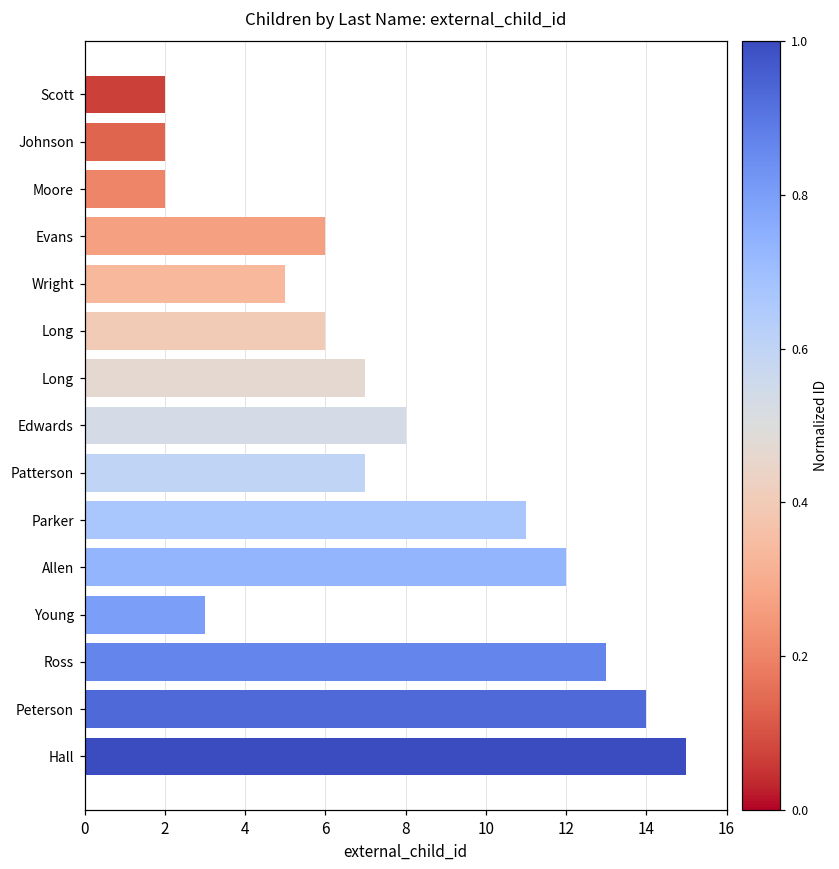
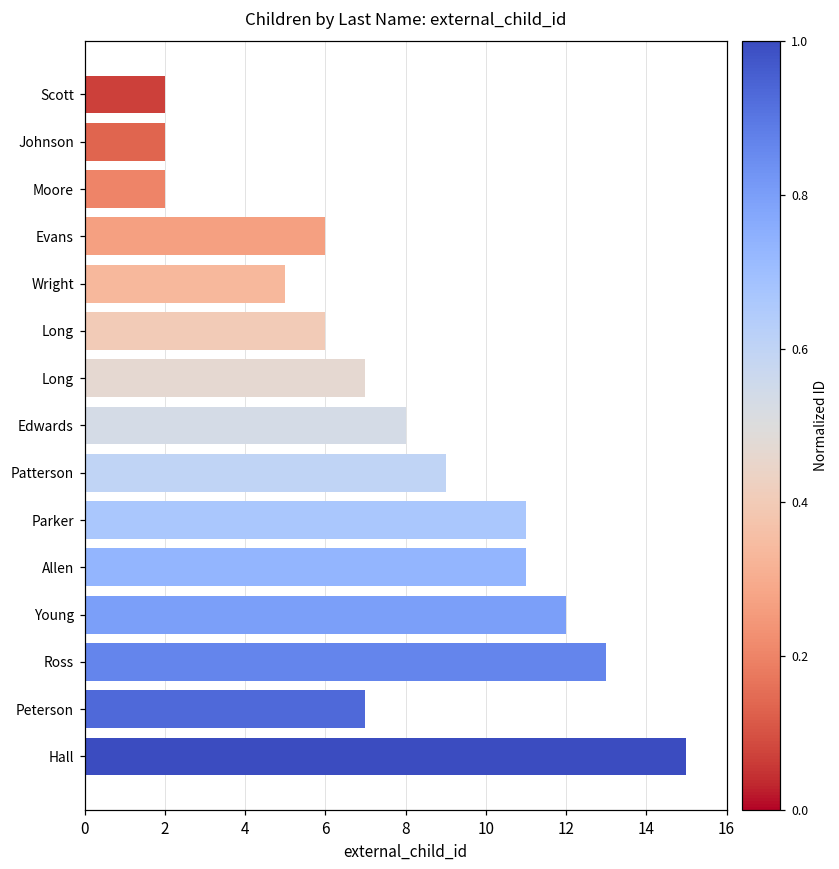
  {
    "Scott": 2,
    "Johnson": 2,
    "Moore": 2,
    "Evans": 6,
    "Wright": 5,
    "Edwards": 8,
-   "Patterson": 7,
+   "Patterson": 9,
    "Parker": 11,
-   "Allen": 12,
-   "Young": 3,
+   "Allen": 11,
+   "Young": 12,
    "Ross": 13,
-   "Peterson": 14,
+   "Peterson": 7,
    "Hall": 15
  }
